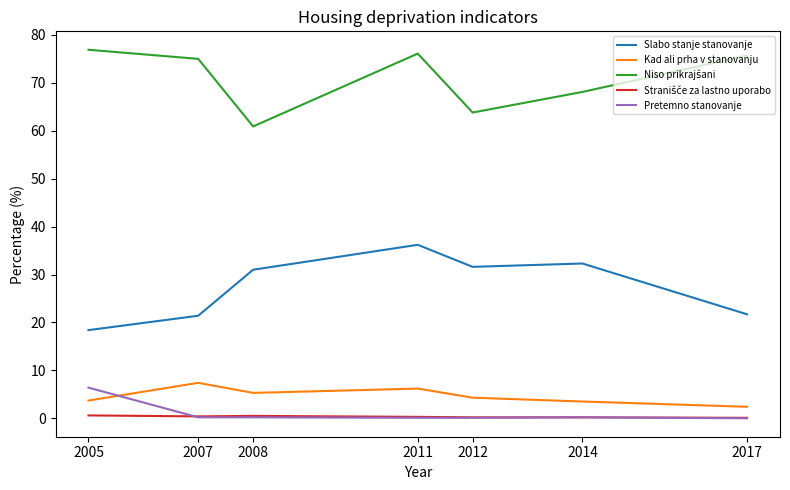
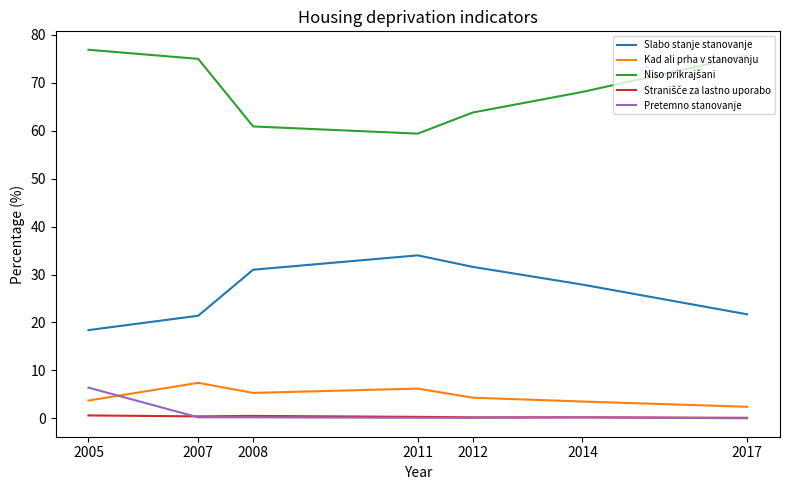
  {
    "Slabo stanje stanovanje": {
      "2005": 18,
      "2007": 21,
      "2008": 31,
-     "2011": 36,
+     "2011": 34,
      "2012": 32,
-     "2014": 32,
+     "2014": 28,
      "2017": 22
    },
    "Kad ali prha v stanovanju": {
      "2005": 4,
      "2007": 7,
      "2008": 5,
      "2011": 6,
      "2012": 4,
      "2014": 4,
      "2017": 2
    },
    "Niso prikrajšani": {
      "2005": 77,
      "2007": 75,
      "2008": 61,
-     "2011": 76,
+     "2011": 59,
      "2012": 64,
      "2014": 68
    },
    "Stranišče za lastno uporabo": {
      "2005": 1
    },
    "Pretemno stanovanje": {
      "2005": 6
    }
  }
